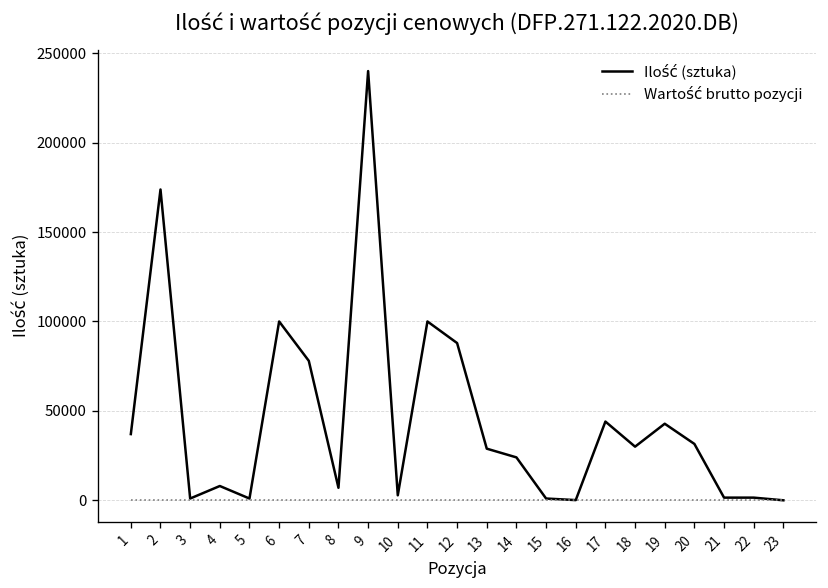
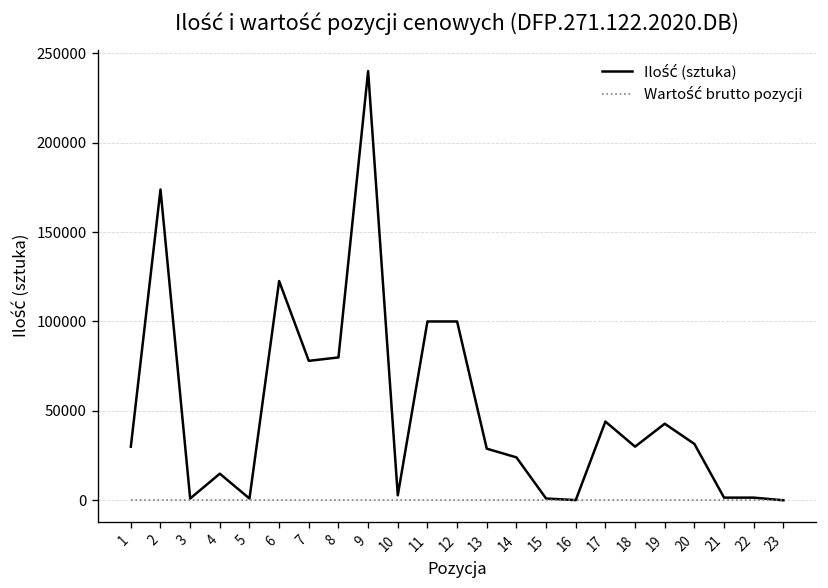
  {
    "Ilość (sztuka)": {
-     "1": 37000,
+     "1": 30000,
      "2": 174000,
-     "4": 8000,
-     "6": 100000,
+     "4": 15000,
+     "6": 123000,
      "7": 78000,
-     "8": 7000,
+     "8": 80000,
      "9": 240000,
      "10": 3000,
      "11": 100000,
-     "12": 88000,
+     "12": 100000,
      "13": 29000,
      "14": 24000,
      "17": 44000,
      "18": 30000,
      "19": 43000,
      "20": 32000
    },
    "Wartość brutto pozycji": {
      "1": 0,
      "2": 0,
      "4": 0,
      "6": 0,
      "7": 0,
      "8": 0,
      "9": 0,
      "10": 0,
      "11": 0,
      "12": 0,
      "13": 0,
      "14": 0,
      "17": 0,
      "18": 0,
      "19": 0,
      "20": 0
    }
  }
